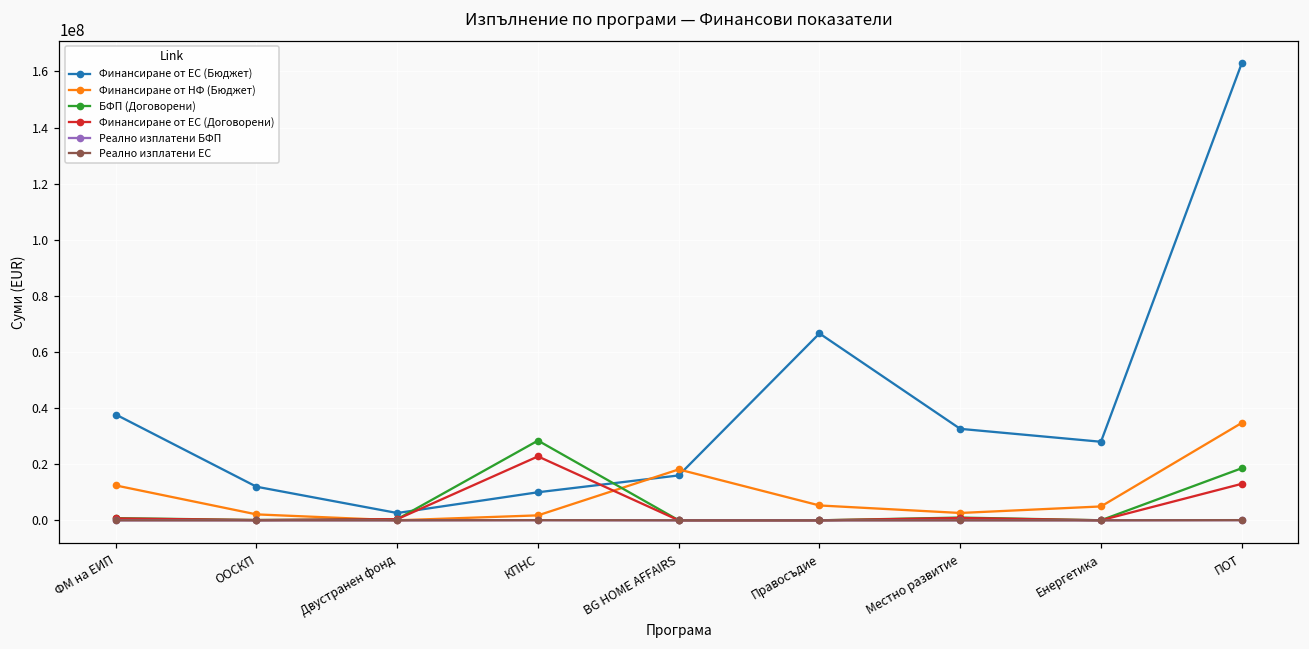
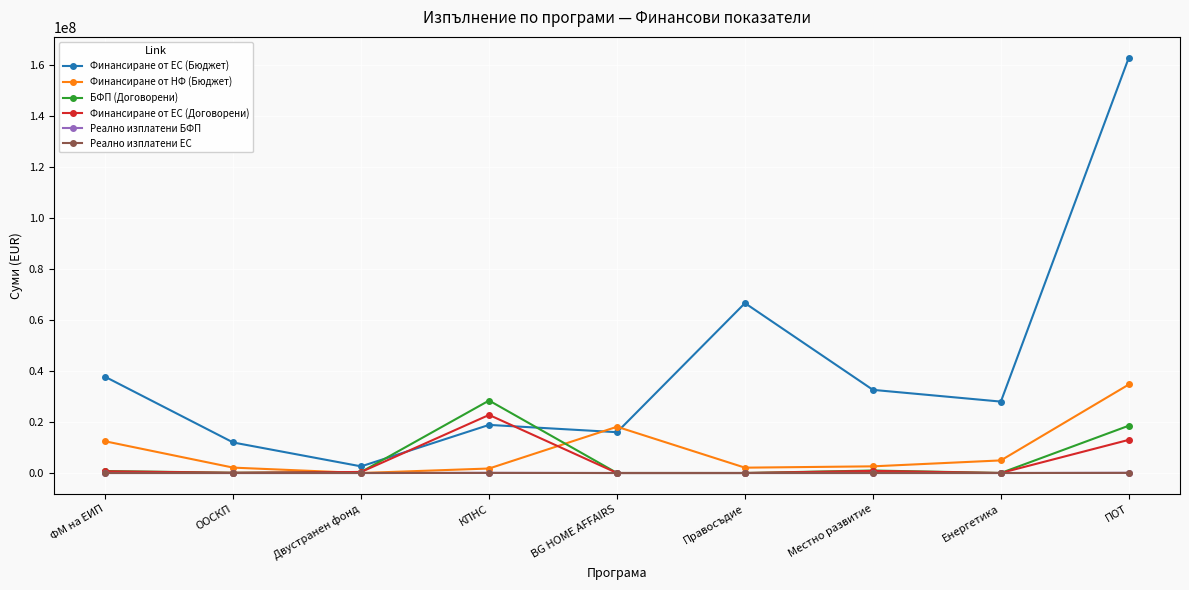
  {
    "Финансиране от ЕС (Бюджет)": {
      "ФМ на ЕИП": 38000000,
      "ООСКП": 12000000,
      "Двустранен фонд": 3000000,
-     "КПНС": 10000000,
+     "КПНС": 19000000,
      "BG HOME AFFAIRS": 16000000,
      "Правосъдие": 67000000,
      "Местно развитие": 33000000,
      "Енергетика": 28000000,
      "ПОТ": 163000000
    },
    "Финансиране от НФ (Бюджет)": {
      "ФМ на ЕИП": 12000000,
      "ООСКП": 2000000,
      "КПНС": 2000000,
      "BG HOME AFFAIRS": 18000000,
-     "Правосъдие": 5000000,
+     "Правосъдие": 2000000,
      "Местно развитие": 3000000,
      "Енергетика": 5000000,
      "ПОТ": 35000000
    },
    "БФП (Договорени)": {
      "КПНС": 28000000,
      "ПОТ": 19000000
    },
    "Финансиране от ЕС (Договорени)": {
      "КПНС": 23000000,
      "ПОТ": 13000000
    },
    "Реално изплатени ЕС": {
      "КПНС": 0,
      "ПОТ": 0
    }
  }
